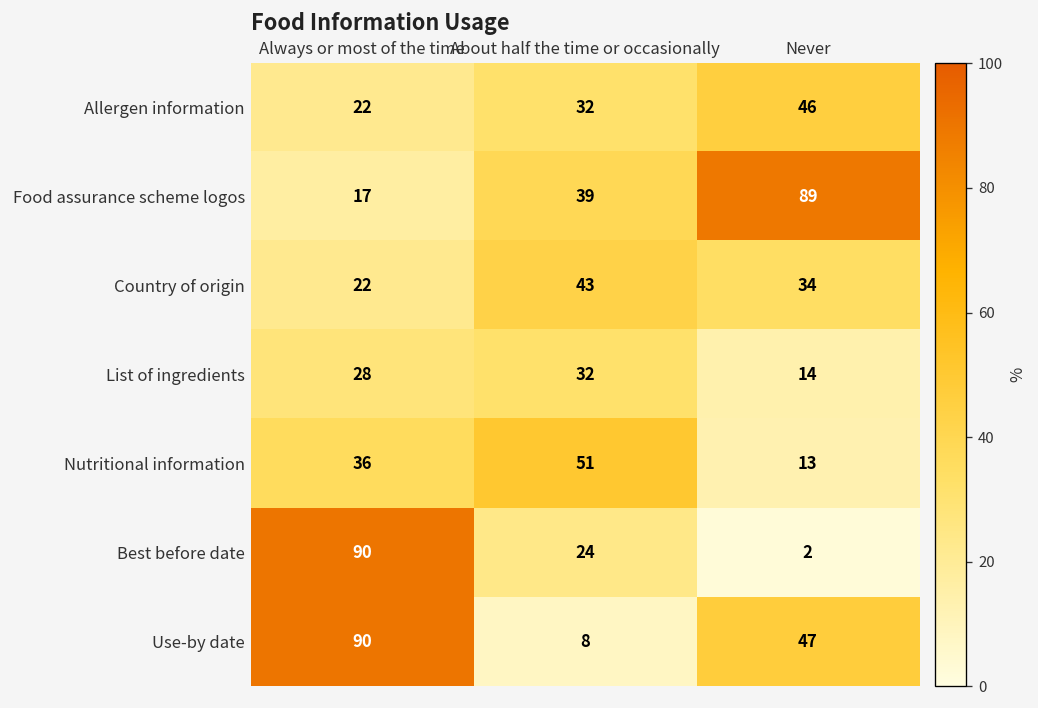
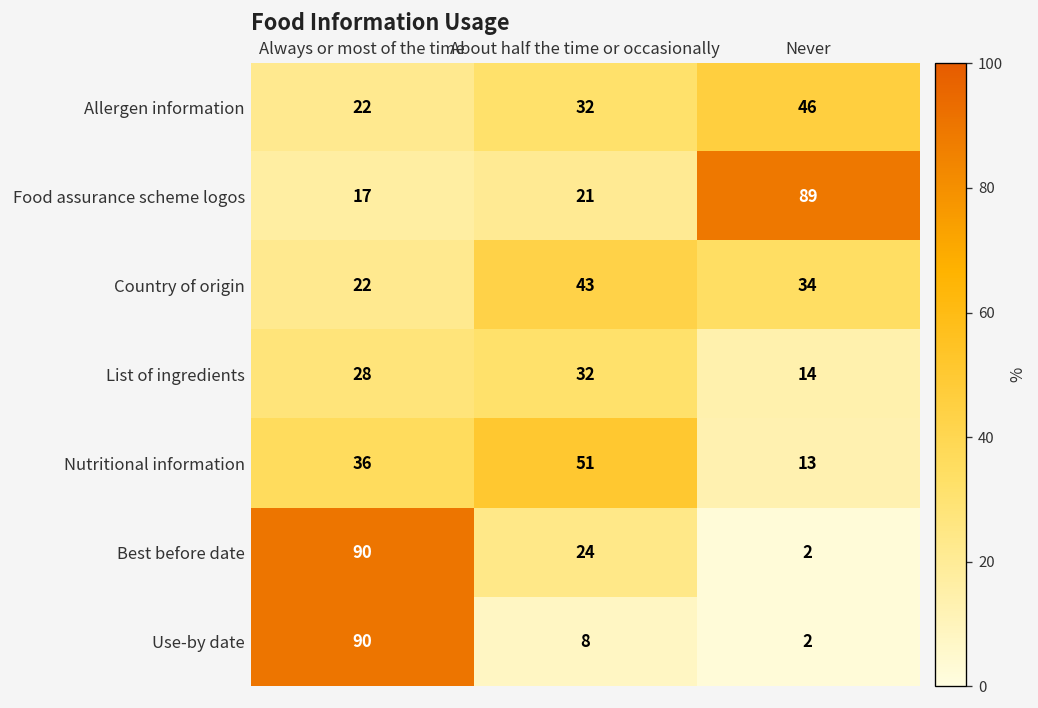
  {
    "Allergen information": {
      "Always or most of the time": 22,
      "About half the time or occasionally": 32,
      "Never": 46
    },
    "Food assurance scheme logos": {
      "Always or most of the time": 17,
-     "About half the time or occasionally": 39,
+     "About half the time or occasionally": 21,
      "Never": 89
    },
    "Country of origin": {
      "Always or most of the time": 22,
      "About half the time or occasionally": 43,
      "Never": 34
    },
    "List of ingredients": {
      "Always or most of the time": 28,
      "About half the time or occasionally": 32,
      "Never": 14
    },
    "Nutritional information": {
      "Always or most of the time": 36,
      "About half the time or occasionally": 51,
      "Never": 13
    },
    "Best before date": {
      "Always or most of the time": 90,
      "About half the time or occasionally": 24,
      "Never": 2
    },
    "Use-by date": {
      "Always or most of the time": 90,
      "About half the time or occasionally": 8,
-     "Never": 47
+     "Never": 2
    }
  }
